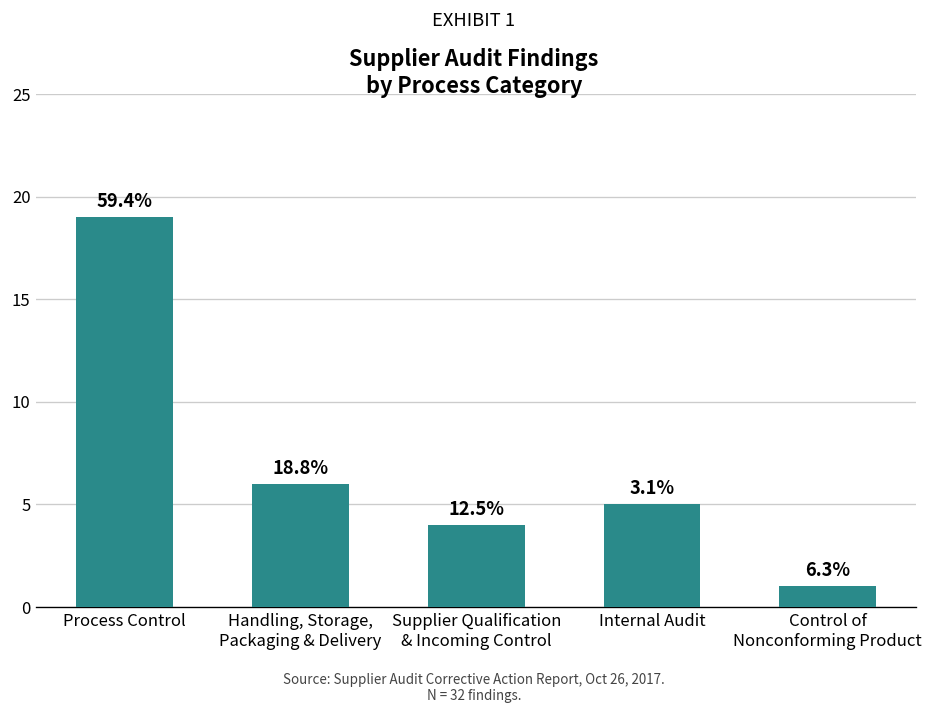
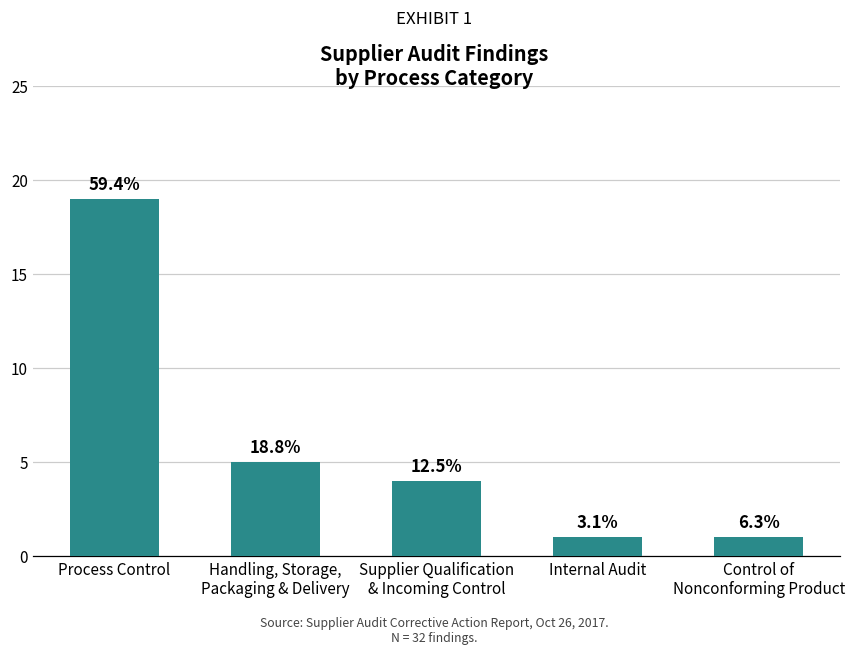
  {
-   "Handling, Storage, Packaging & Delivery": 6,
-   "Internal Audit": 5
+   "Handling, Storage, Packaging & Delivery": 5,
+   "Internal Audit": 1
  }
